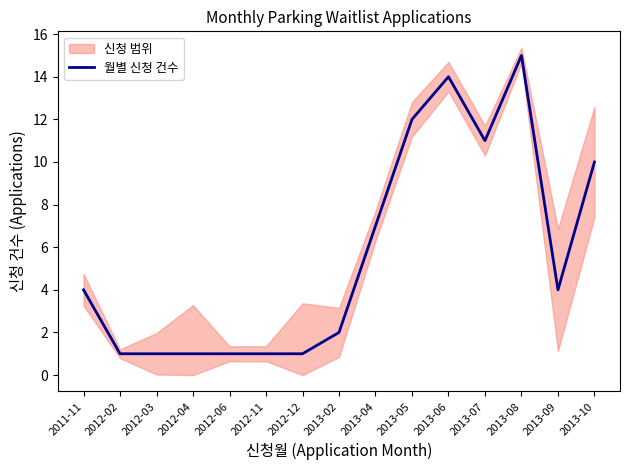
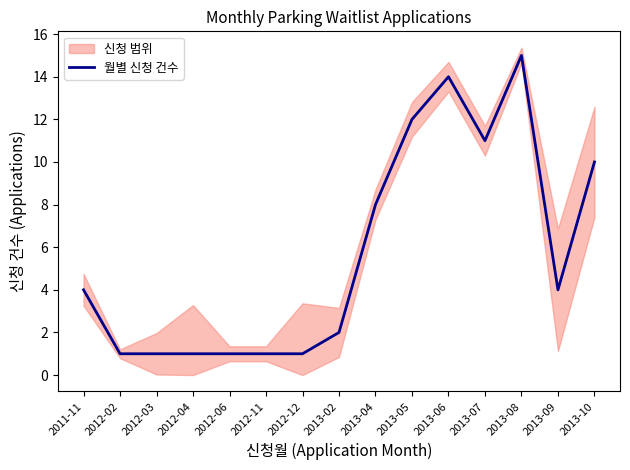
  {
    "월별 신청 건수": {
      "2011-11": 4,
      "2012-02": 1,
      "2012-03": 1,
      "2012-04": 1,
      "2012-06": 1,
      "2012-11": 1,
      "2012-12": 1,
      "2013-02": 2,
-     "2013-04": 7,
+     "2013-04": 8,
      "2013-05": 12,
      "2013-06": 14,
      "2013-07": 11,
      "2013-08": 15,
      "2013-09": 4,
      "2013-10": 10
    },
    "신청 범위": {
      "2012-04": 3.3,
      "2012-12": 3.4
    }
  }
